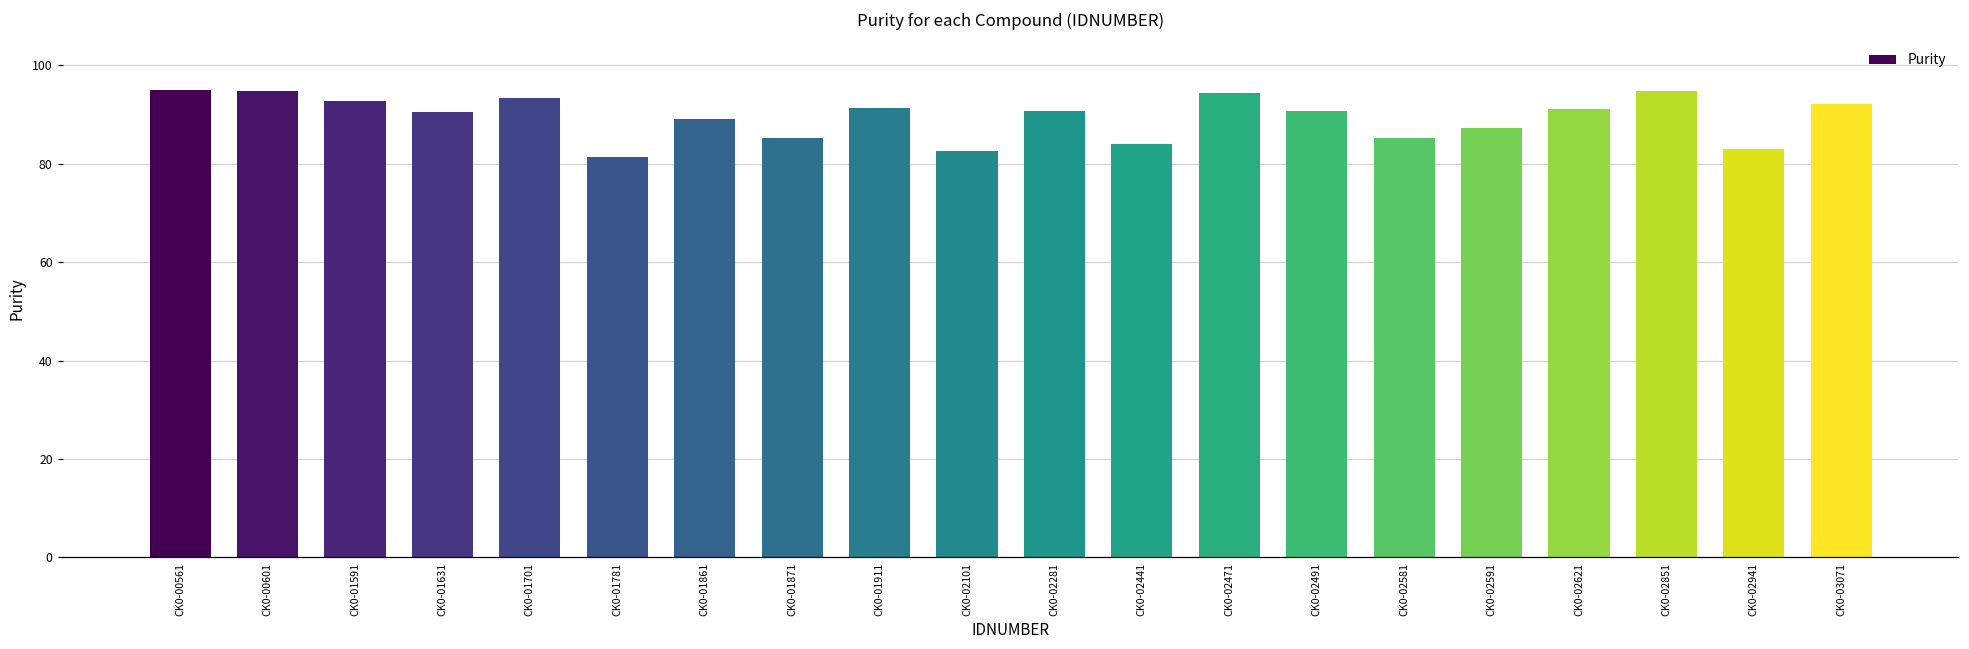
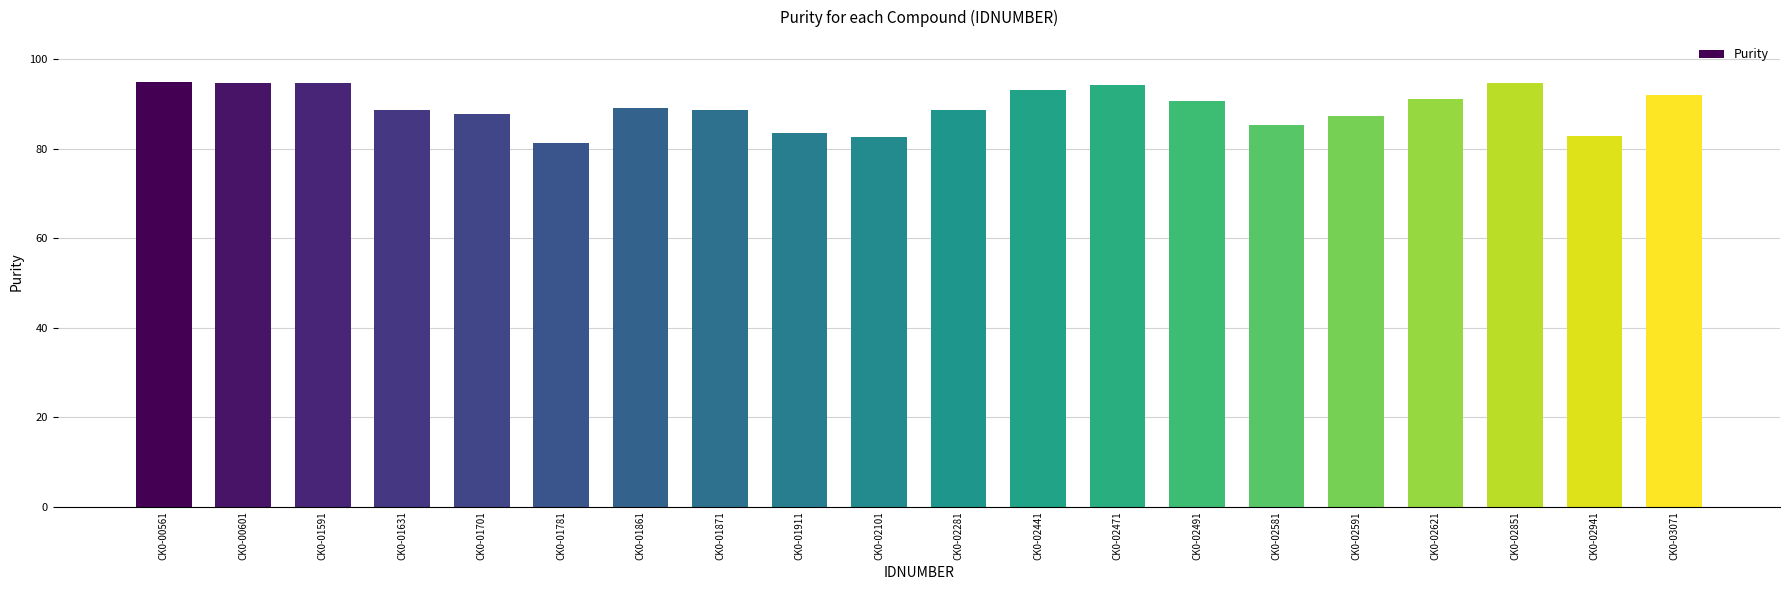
  {
    "CK0-00561": 95,
    "CK0-00601": 95,
-   "CK0-01591": 93,
-   "CK0-01631": 91,
-   "CK0-01701": 93,
+   "CK0-01591": 95,
+   "CK0-01631": 89,
+   "CK0-01701": 88,
    "CK0-01781": 81,
    "CK0-01861": 89,
-   "CK0-01871": 85,
-   "CK0-01911": 91,
+   "CK0-01871": 89,
+   "CK0-01911": 84,
    "CK0-02101": 83,
-   "CK0-02281": 91,
-   "CK0-02441": 84,
+   "CK0-02281": 89,
+   "CK0-02441": 93,
    "CK0-02471": 94,
    "CK0-02491": 91,
    "CK0-02581": 85,
    "CK0-02591": 87,
    "CK0-02621": 91,
    "CK0-02851": 95,
    "CK0-02941": 83,
    "CK0-03071": 92
  }
